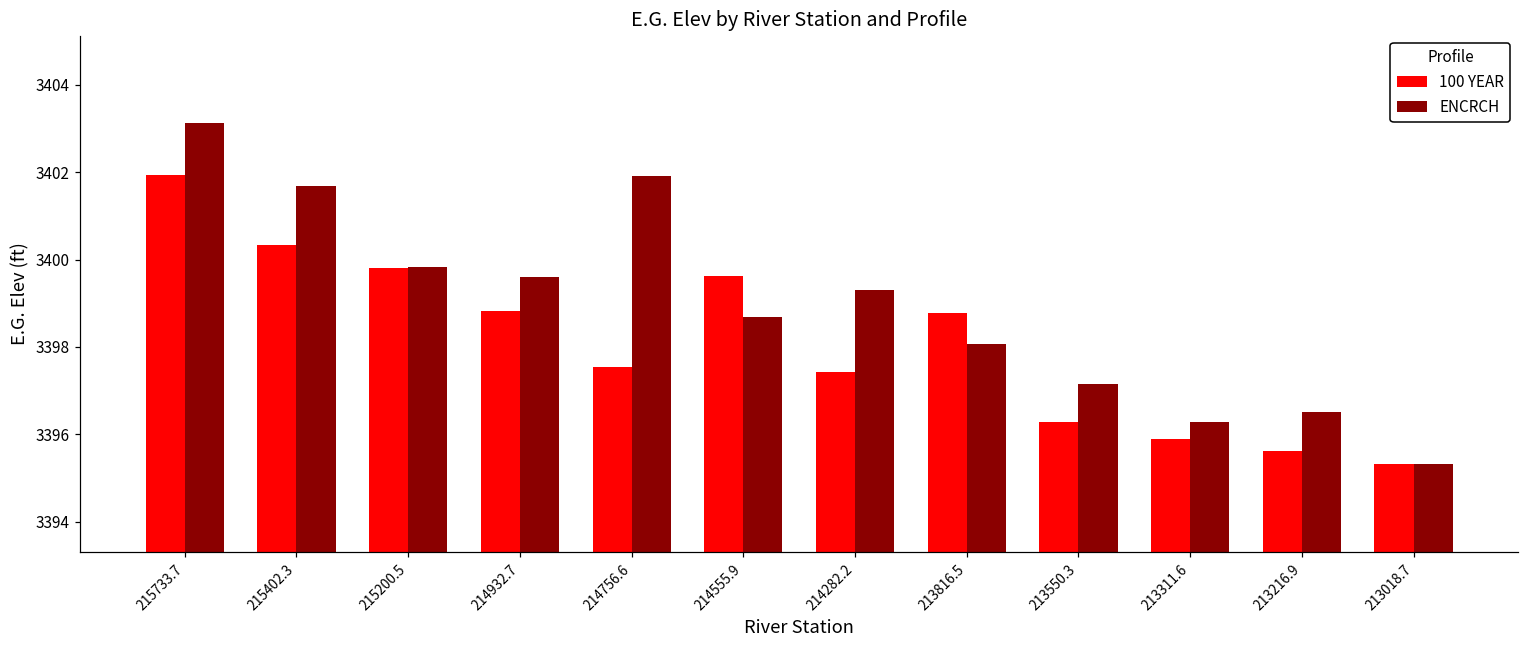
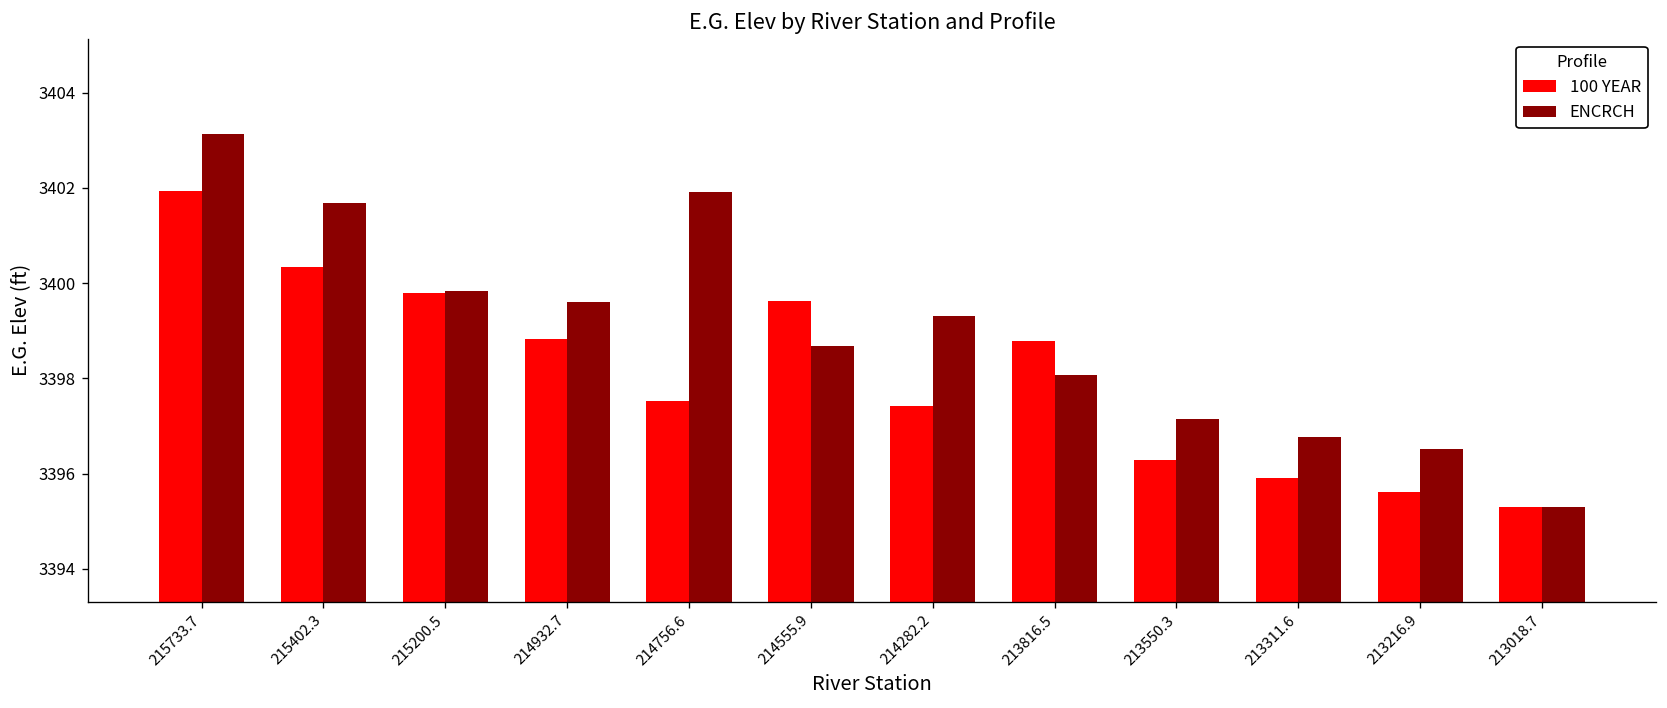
  {
    "100 YEAR": {
      "215733.7": 3401.9,
      "215402.3": 3400.3,
      "215200.5": 3399.8,
      "214932.7": 3398.8,
      "214756.6": 3397.5,
      "214555.9": 3399.6,
      "214282.2": 3397.4,
      "213816.5": 3398.8,
      "213550.3": 3396.3,
      "213311.6": 3395.9,
      "213216.9": 3395.6,
      "213018.7": 3395.3
    },
    "ENCRCH": {
      "215733.7": 3403.1,
      "215402.3": 3401.7,
      "215200.5": 3399.8,
      "214932.7": 3399.6,
      "214756.6": 3401.9,
      "214555.9": 3398.7,
      "214282.2": 3399.3,
      "213816.5": 3398.1,
      "213550.3": 3397.1,
-     "213311.6": 3396.3,
+     "213311.6": 3396.8,
      "213216.9": 3396.5,
      "213018.7": 3395.3
    }
  }
